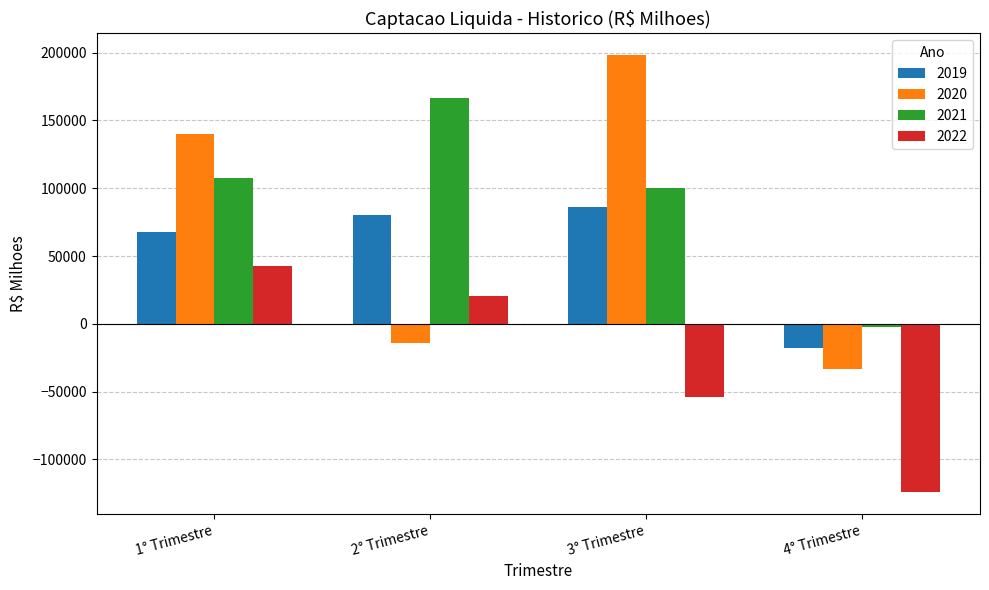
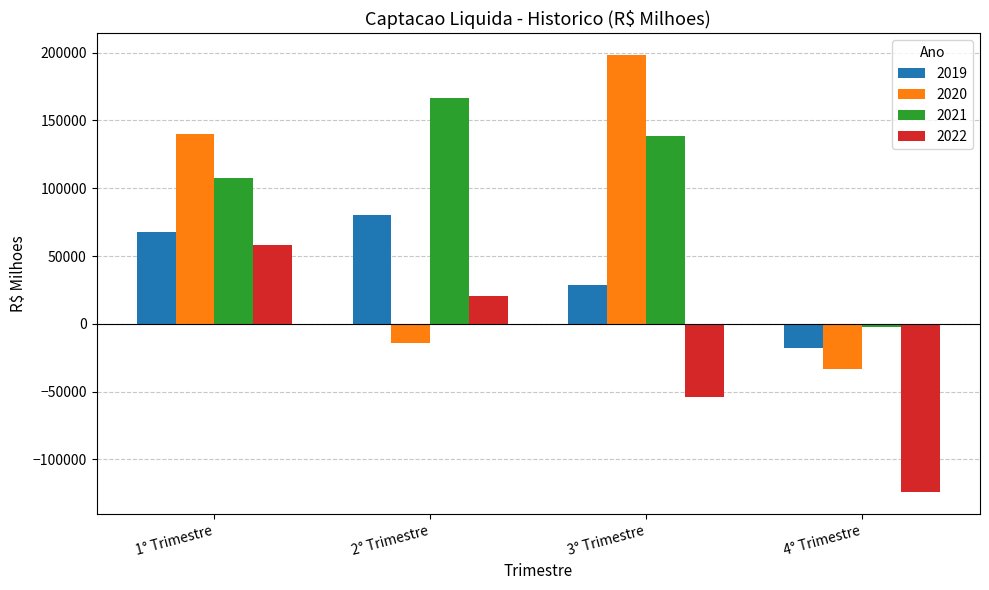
  {
    "2019": {
      "1° Trimestre": 68000,
      "2° Trimestre": 80000,
-     "3° Trimestre": 86000,
+     "3° Trimestre": 29000,
      "4° Trimestre": -18000
    },
    "2020": {
      "1° Trimestre": 140000,
      "2° Trimestre": -14000,
      "3° Trimestre": 198000,
      "4° Trimestre": -33000
    },
    "2021": {
      "1° Trimestre": 107000,
      "2° Trimestre": 167000,
-     "3° Trimestre": 100000,
+     "3° Trimestre": 138000,
      "4° Trimestre": -2000
    },
    "2022": {
-     "1° Trimestre": 43000,
+     "1° Trimestre": 58000,
      "2° Trimestre": 20000,
      "3° Trimestre": -54000,
      "4° Trimestre": -124000
    }
  }
